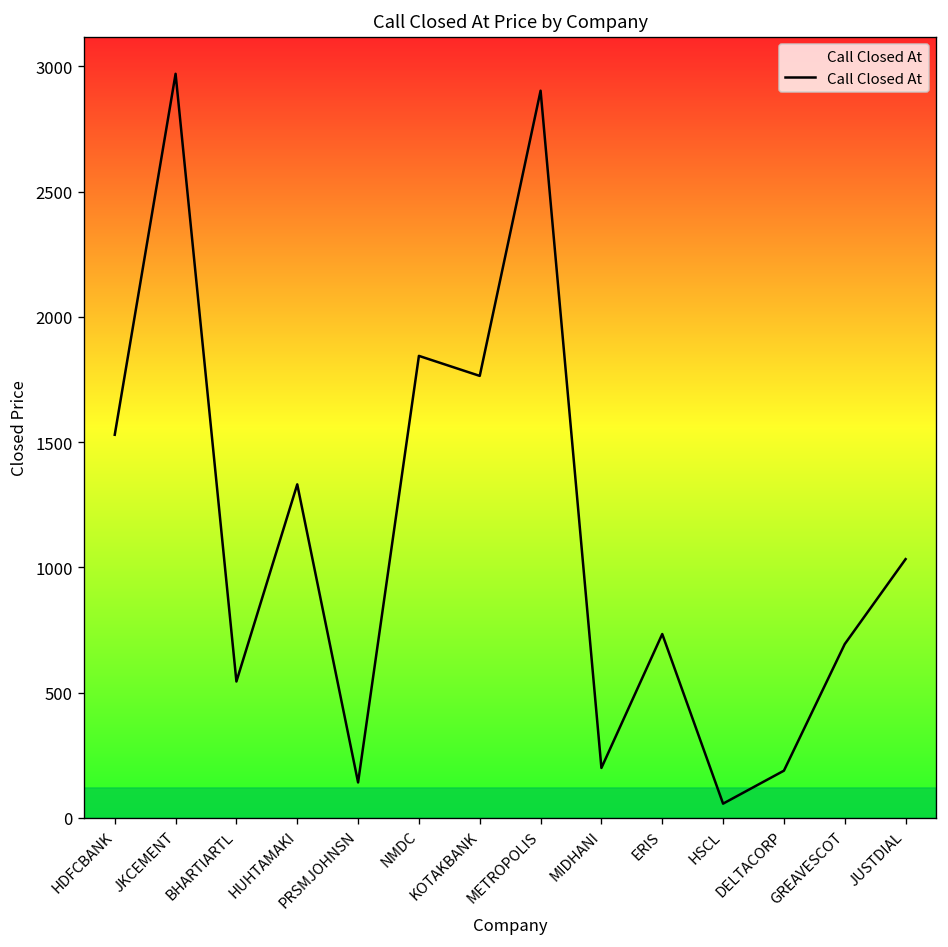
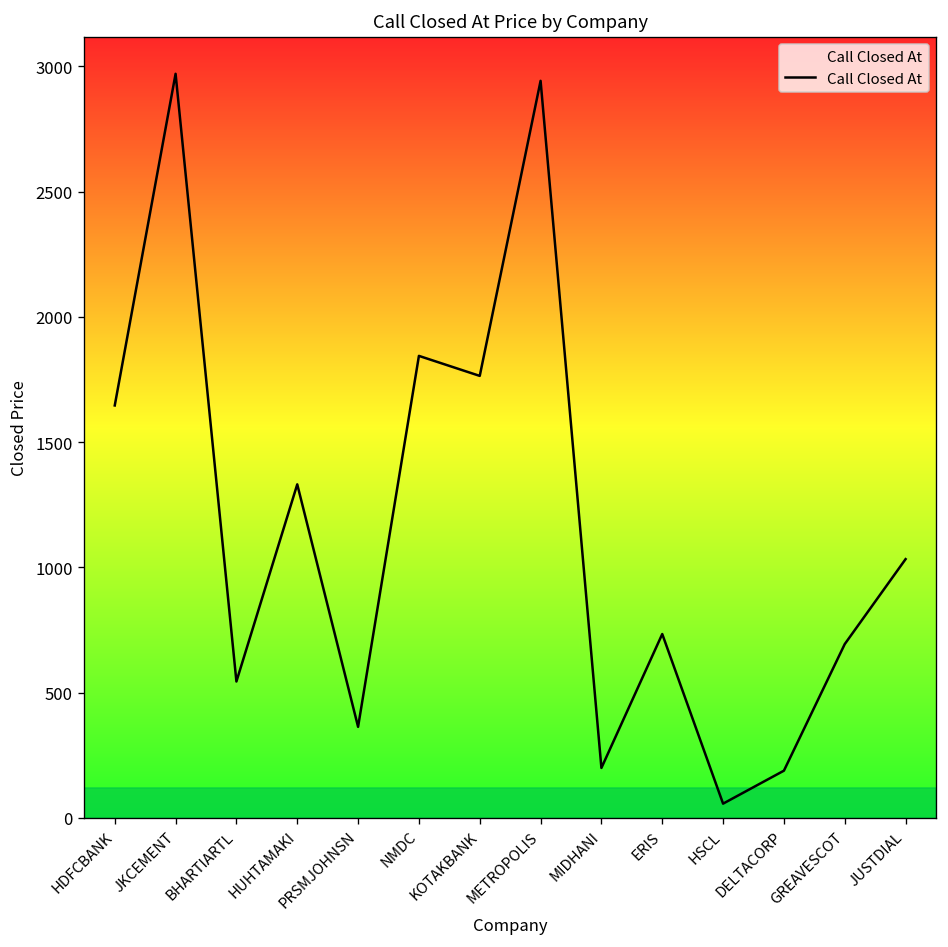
  {
-   "HDFCBANK": 1530,
+   "HDFCBANK": 1650,
    "JKCEMENT": 2970,
    "BHARTIARTL": 540,
    "HUHTAMAKI": 1330,
-   "PRSMJOHNSN": 140,
+   "PRSMJOHNSN": 360,
    "NMDC": 1840,
    "KOTAKBANK": 1760,
-   "METROPOLIS": 2900,
+   "METROPOLIS": 2940,
    "MIDHANI": 200,
    "ERIS": 730,
    "DELTACORP": 190,
    "GREAVESCOT": 690,
    "JUSTDIAL": 1030
  }
